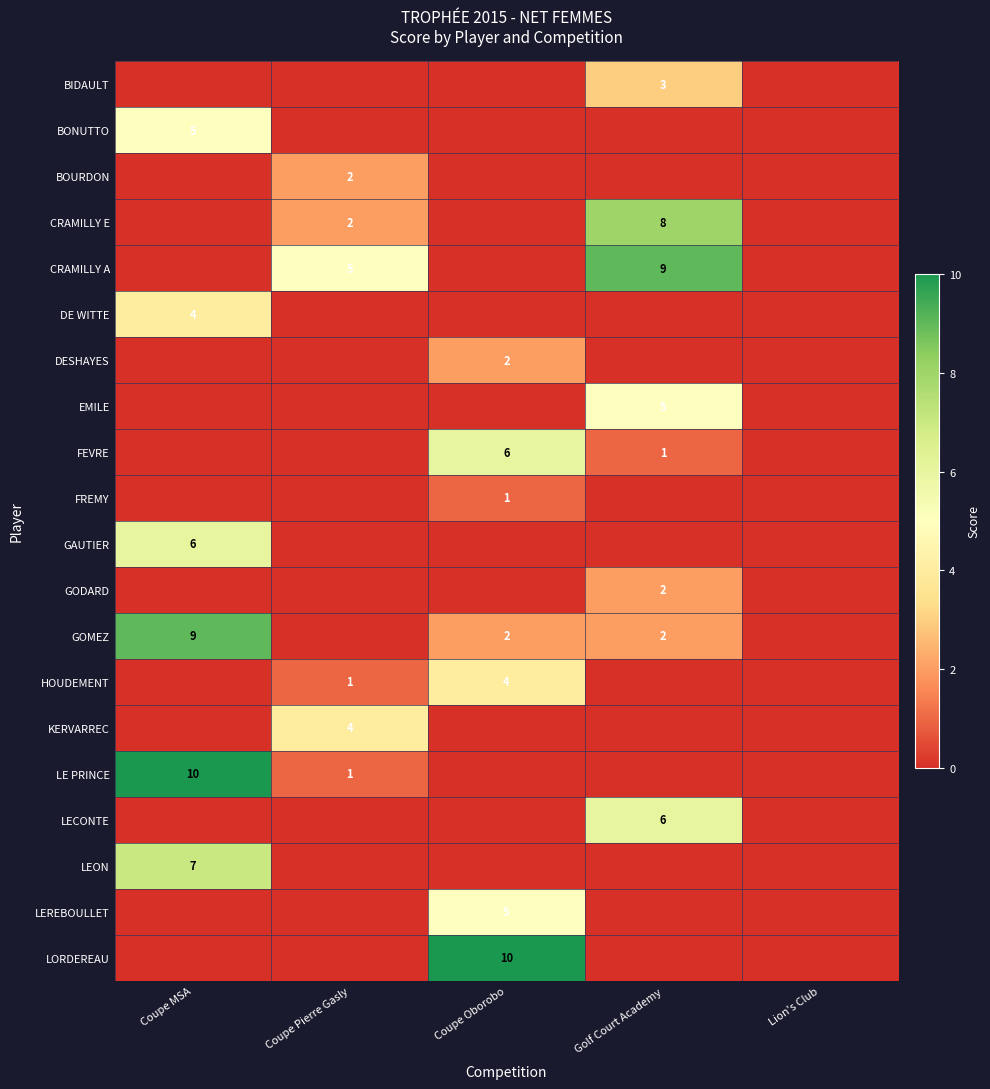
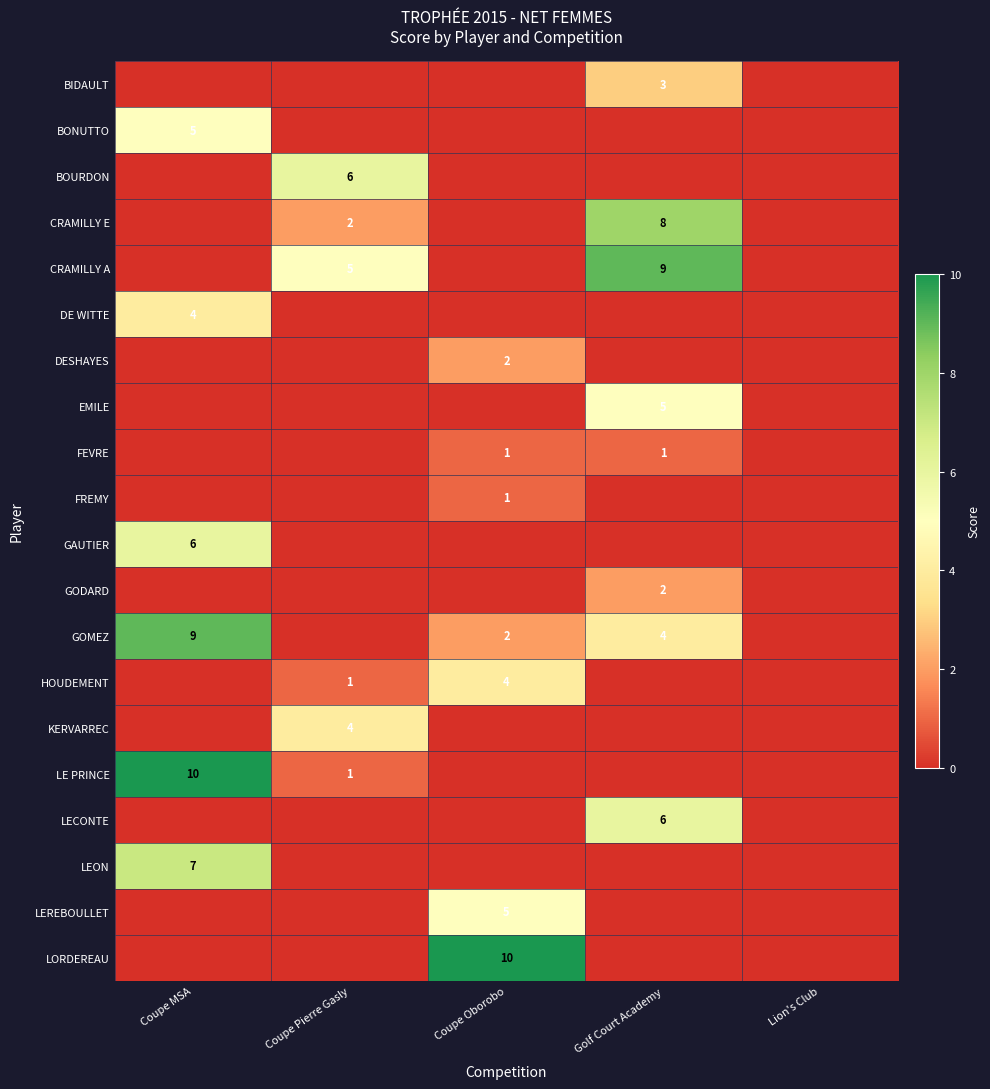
  {
    "BIDAULT": {
      "Golf Court Academy": 3
    },
    "BONUTTO": {
      "Coupe MSA": 5
    },
    "BOURDON": {
-     "Coupe Pierre Gasly": 2
+     "Coupe Pierre Gasly": 6
    },
    "CRAMILLY E": {
      "Coupe Pierre Gasly": 2,
      "Golf Court Academy": 8
    },
    "CRAMILLY A": {
      "Coupe Pierre Gasly": 5,
      "Golf Court Academy": 9
    },
    "DE WITTE": {
      "Coupe MSA": 4
    },
    "DESHAYES": {
      "Coupe Oborobo": 2
    },
    "EMILE": {
      "Golf Court Academy": 5
    },
    "FEVRE": {
-     "Coupe Oborobo": 6,
+     "Coupe Oborobo": 1,
      "Golf Court Academy": 1
    },
    "FREMY": {
      "Coupe Oborobo": 1
    },
    "GAUTIER": {
      "Coupe MSA": 6
    },
    "GODARD": {
      "Golf Court Academy": 2
    },
    "GOMEZ": {
      "Coupe MSA": 9,
      "Coupe Oborobo": 2,
-     "Golf Court Academy": 2
+     "Golf Court Academy": 4
    },
    "HOUDEMENT": {
      "Coupe Pierre Gasly": 1,
      "Coupe Oborobo": 4
    },
    "KERVARREC": {
      "Coupe Pierre Gasly": 4
    },
    "LE PRINCE": {
      "Coupe MSA": 10,
      "Coupe Pierre Gasly": 1
    },
    "LECONTE": {
      "Golf Court Academy": 6
    },
    "LEON": {
      "Coupe MSA": 7
    },
    "LEREBOULLET": {
      "Coupe Oborobo": 5
    },
    "LORDEREAU": {
      "Coupe Oborobo": 10
    }
  }
